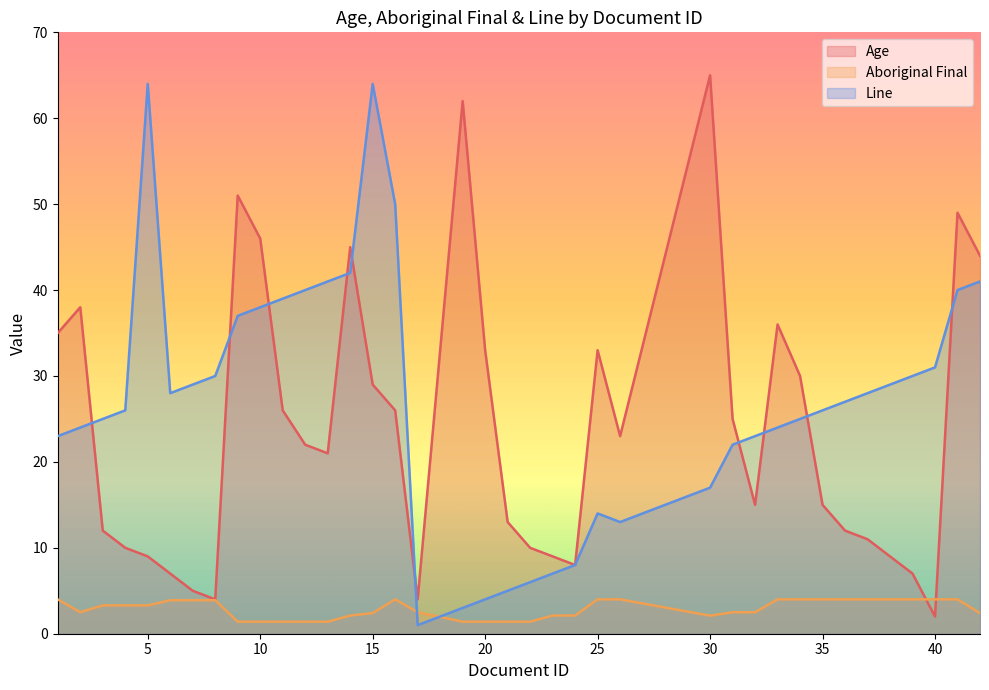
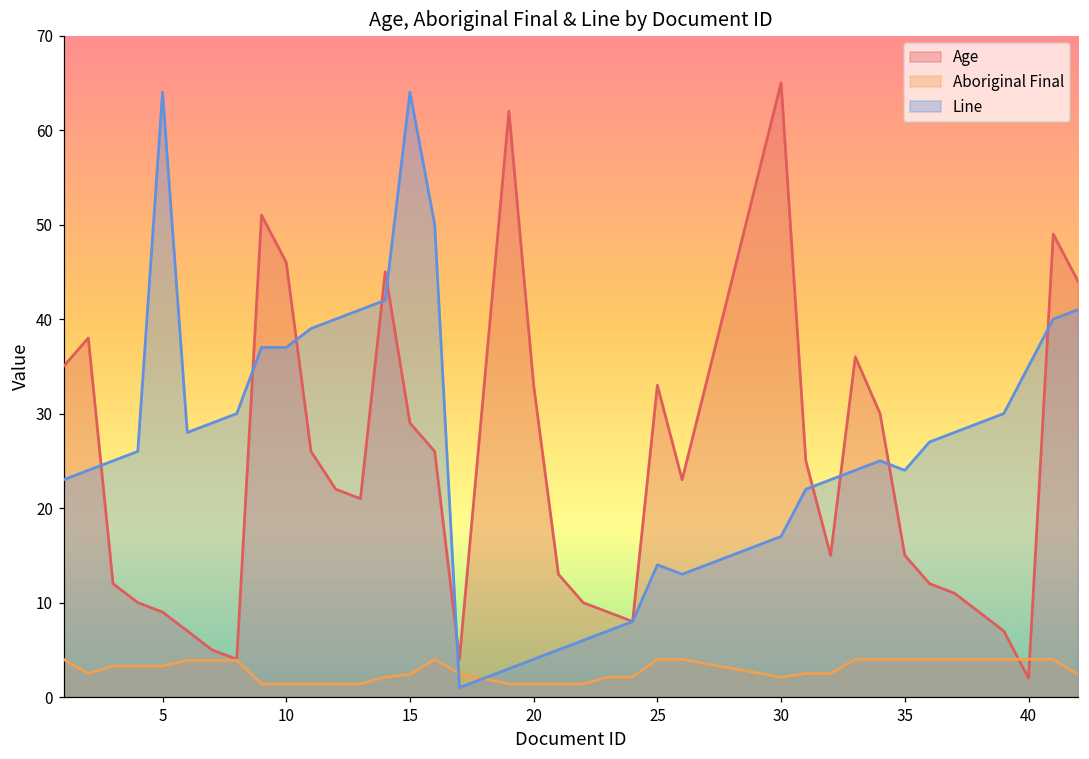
  {
    "Line": {
      "5": 64,
-     "10": 38,
+     "10": 37,
      "15": 64,
      "20": 4,
      "25": 14,
      "30": 17,
-     "35": 26,
-     "40": 31
+     "35": 24,
+     "40": 35
    }
  }
